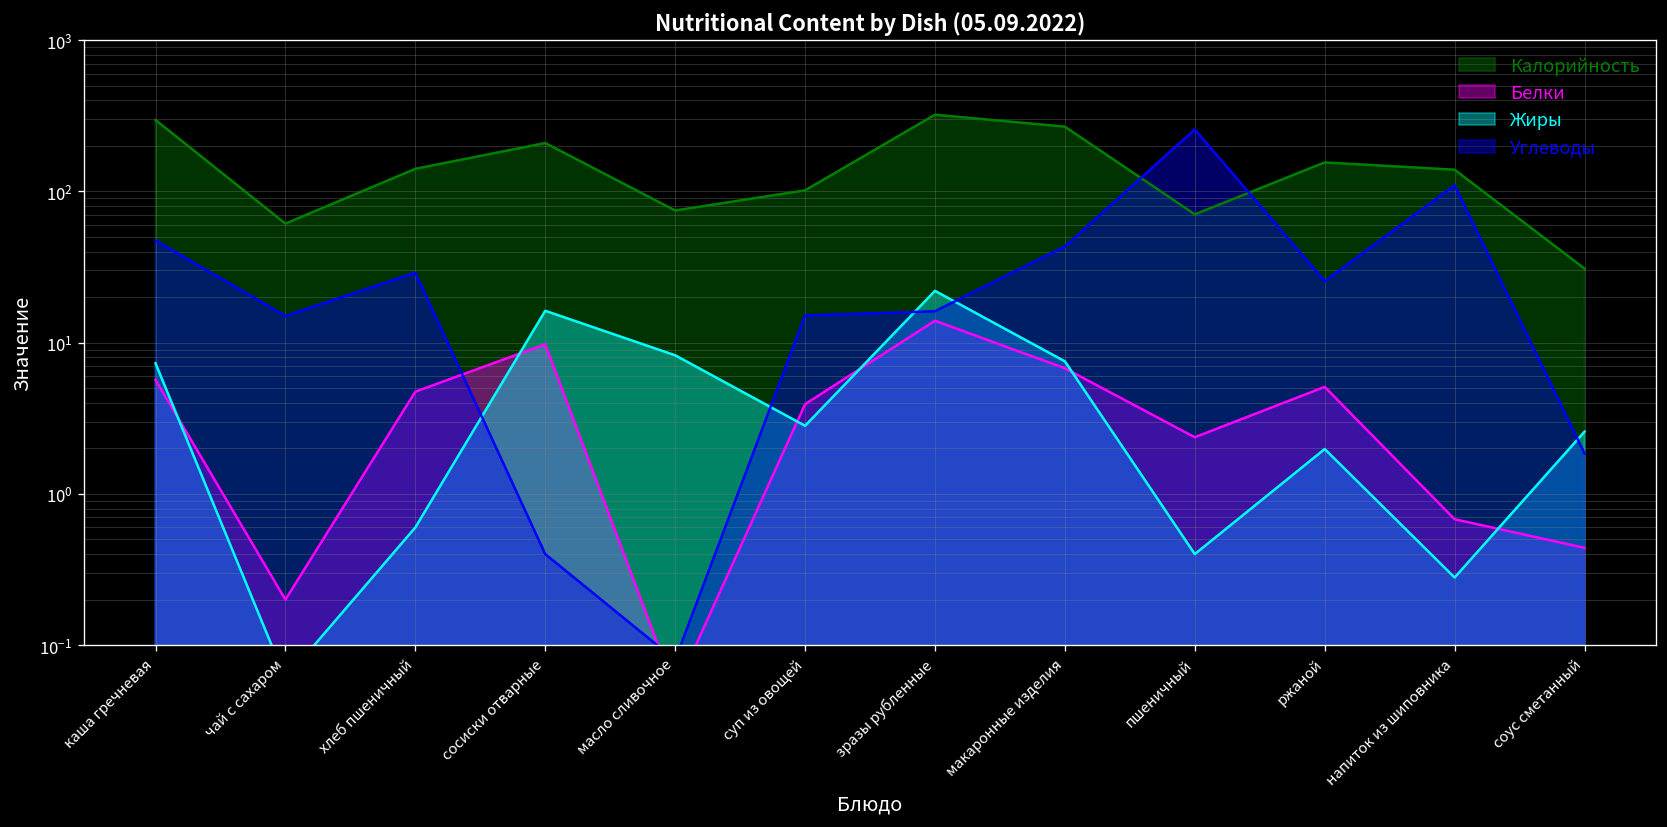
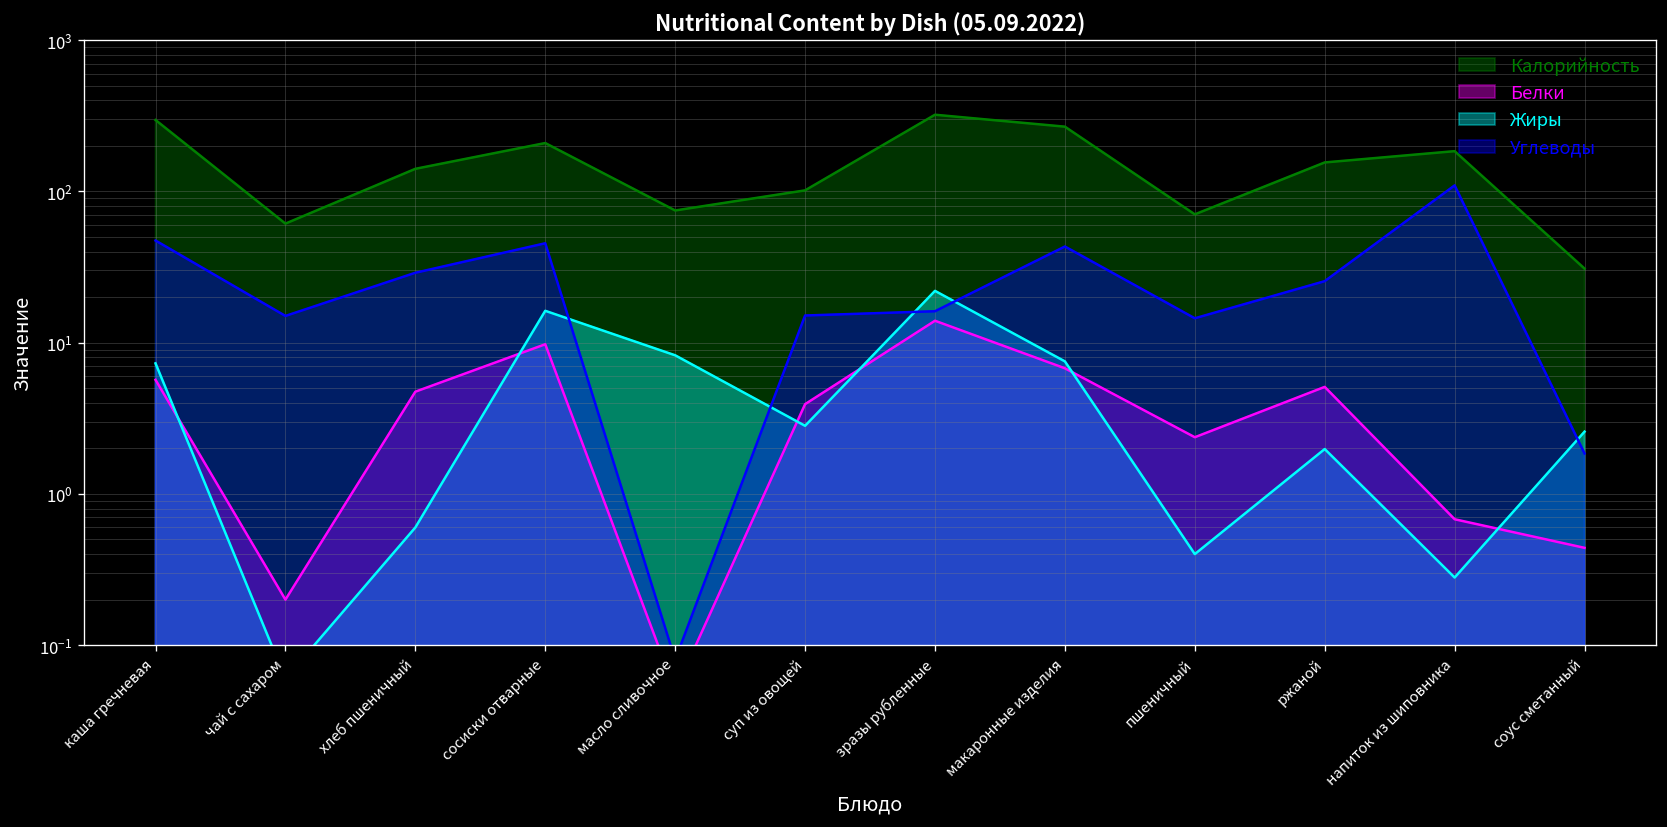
  {
    "Калорийность": {
      "каша гречневая": 300,
      "чай с сахаром": 60,
      "хлеб пшеничный": 140,
      "сосиски отварные": 210,
      "масло сливочное": 70,
      "суп из овощей": 100,
      "зразы рубленные": 320,
      "макаронные изделия": 270,
      "пшеничный": 70,
      "ржаной": 160,
-     "напиток из шиповника": 140,
+     "напиток из шиповника": 180,
      "соус сметанный": 31
    },
    "Белки": {
      "каша гречневая": 6,
      "чай с сахаром": 0.2,
      "хлеб пшеничный": 4.7,
      "сосиски отварные": 10,
      "суп из овощей": 3.9,
      "зразы рубленные": 14,
      "макаронные изделия": 7,
      "пшеничный": 2.4,
      "ржаной": 5.1,
      "напиток из шиповника": 0.7,
      "соус сметанный": 0.44
    },
    "Жиры": {
      "каша гречневая": 7,
      "хлеб пшеничный": 0.6,
      "сосиски отварные": 16,
      "масло сливочное": 8,
      "суп из овощей": 2.8,
      "зразы рубленные": 22,
      "макаронные изделия": 8,
      "пшеничный": 0.4,
      "ржаной": 2.0,
      "напиток из шиповника": 0.28,
      "соус сметанный": 2.6
    },
    "Углеводы": {
      "каша гречневая": 47,
      "чай с сахаром": 15,
      "хлеб пшеничный": 29,
-     "сосиски отварные": 0.4,
+     "сосиски отварные": 45,
      "суп из овощей": 15,
      "зразы рубленные": 16,
      "макаронные изделия": 43,
-     "пшеничный": 260,
+     "пшеничный": 14,
      "ржаной": 26,
      "напиток из шиповника": 110,
      "соус сметанный": 1.9
    }
  }
